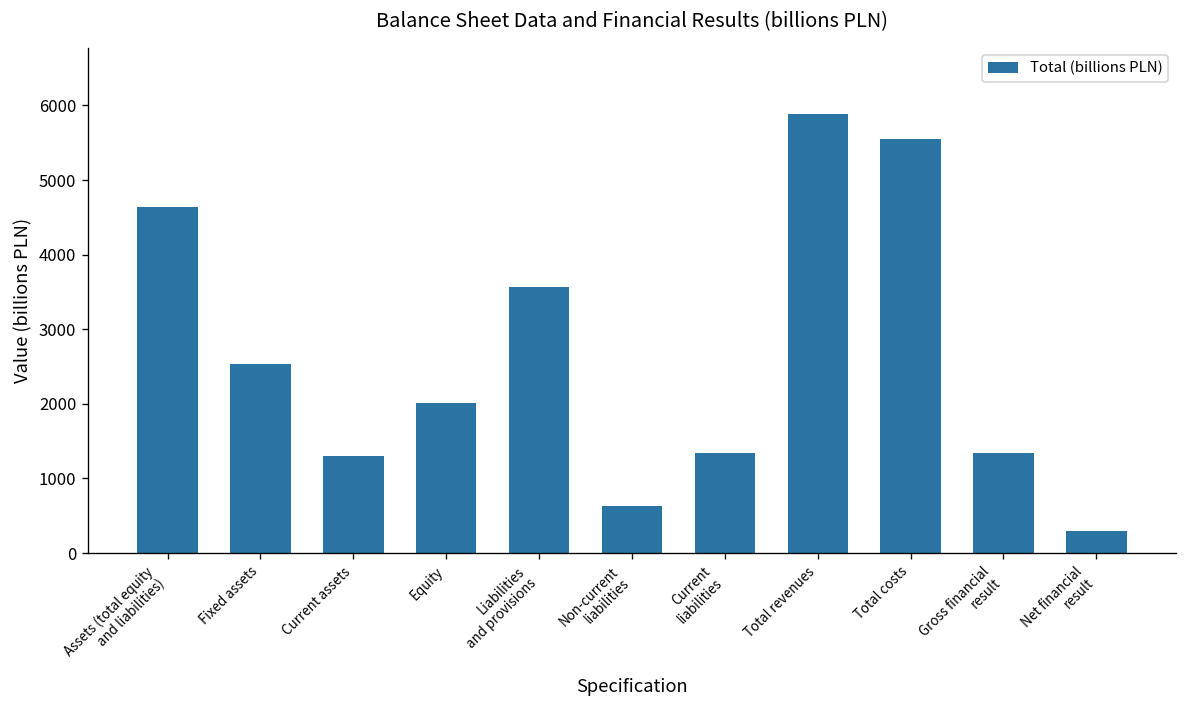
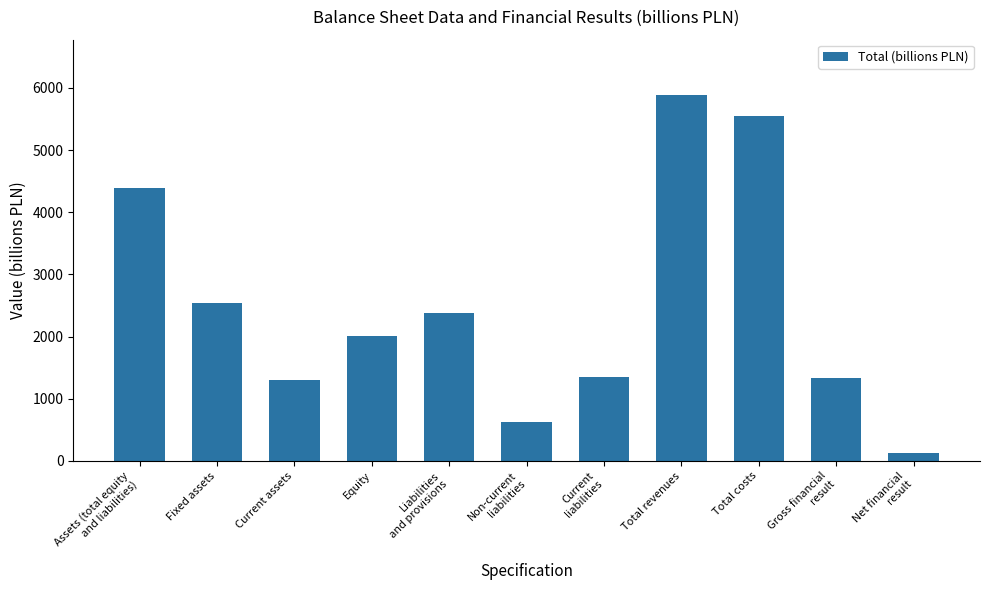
  {
-   "Assets (total equity and liabilities)": 4600,
+   "Assets (total equity and liabilities)": 4400,
    "Fixed assets": 2500,
    "Current assets": 1300,
    "Equity": 2000,
-   "Liabilities and provisions": 3600,
+   "Liabilities and provisions": 2400,
    "Non-current liabilities": 600,
    "Current liabilities": 1300,
    "Total revenues": 5900,
    "Total costs": 5500,
    "Gross financial result": 1300,
-   "Net financial result": 300
+   "Net financial result": 100
  }
